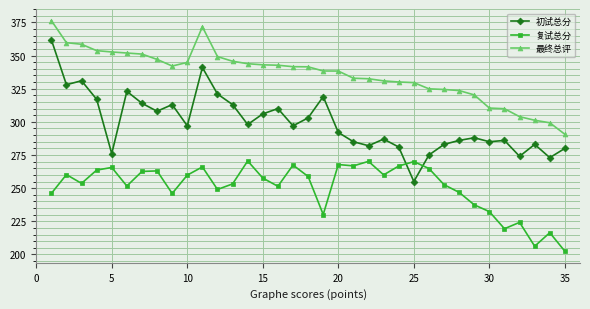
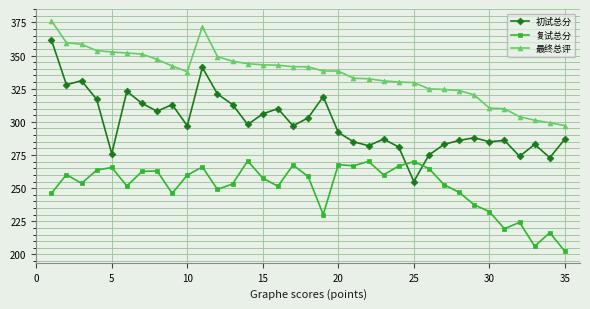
  {
    "初试总分": {
      "5": 276,
      "10": 297,
      "15": 306,
      "20": 292,
      "25": 255,
      "30": 285,
-     "35": 280
+     "35": 287
    },
    "复试总分": {
      "5": 266,
      "10": 260,
      "15": 258,
      "20": 268,
      "25": 270,
      "30": 232,
      "35": 202
    },
    "最终总评": {
      "5": 353,
-     "10": 345,
+     "10": 338,
      "15": 343,
      "20": 338,
      "25": 330,
      "30": 310,
-     "35": 291
+     "35": 297
    }
  }
